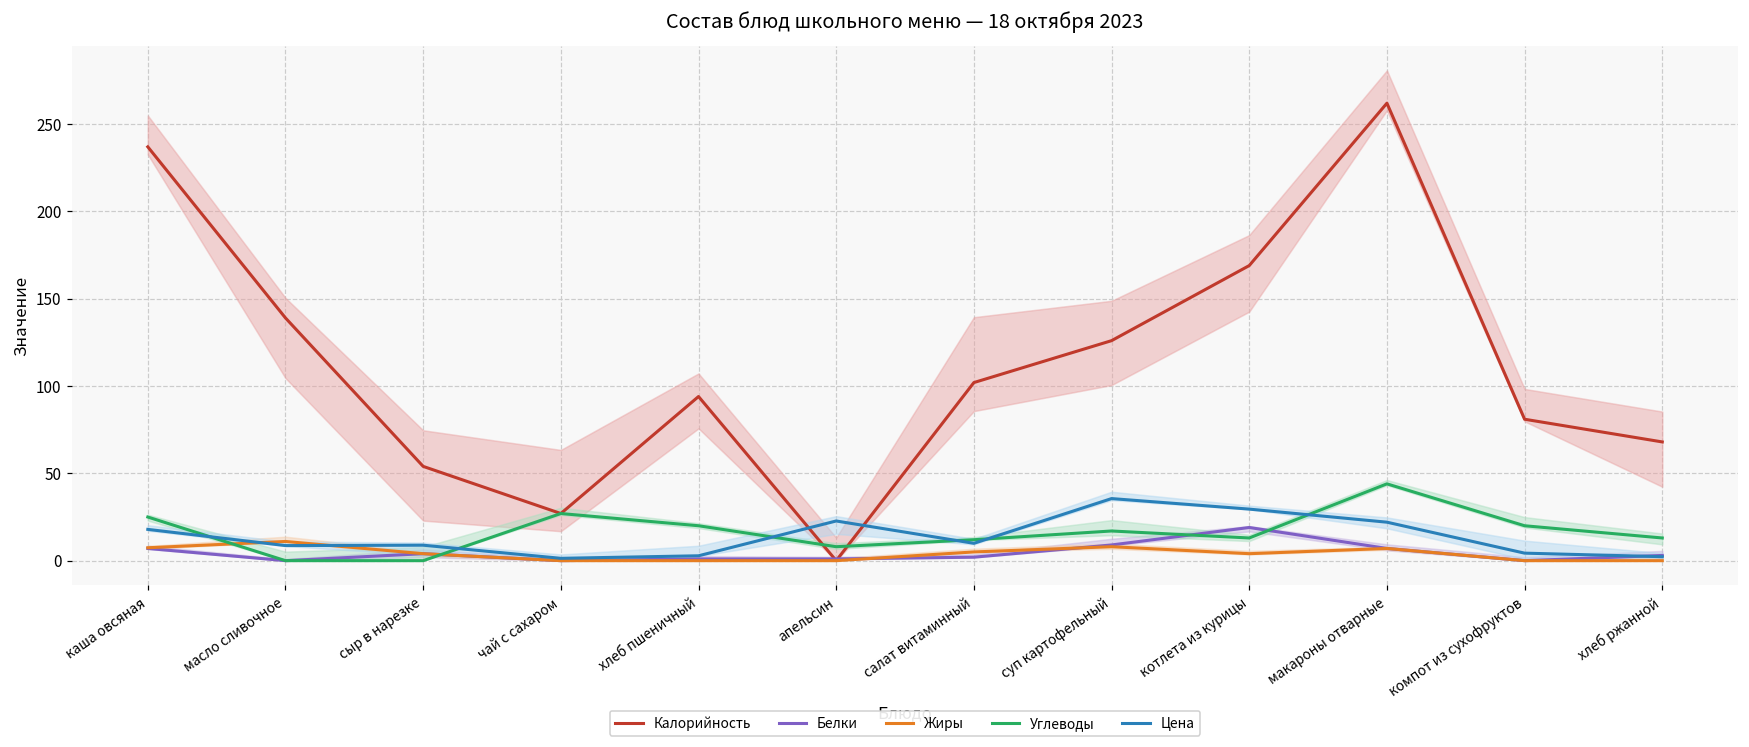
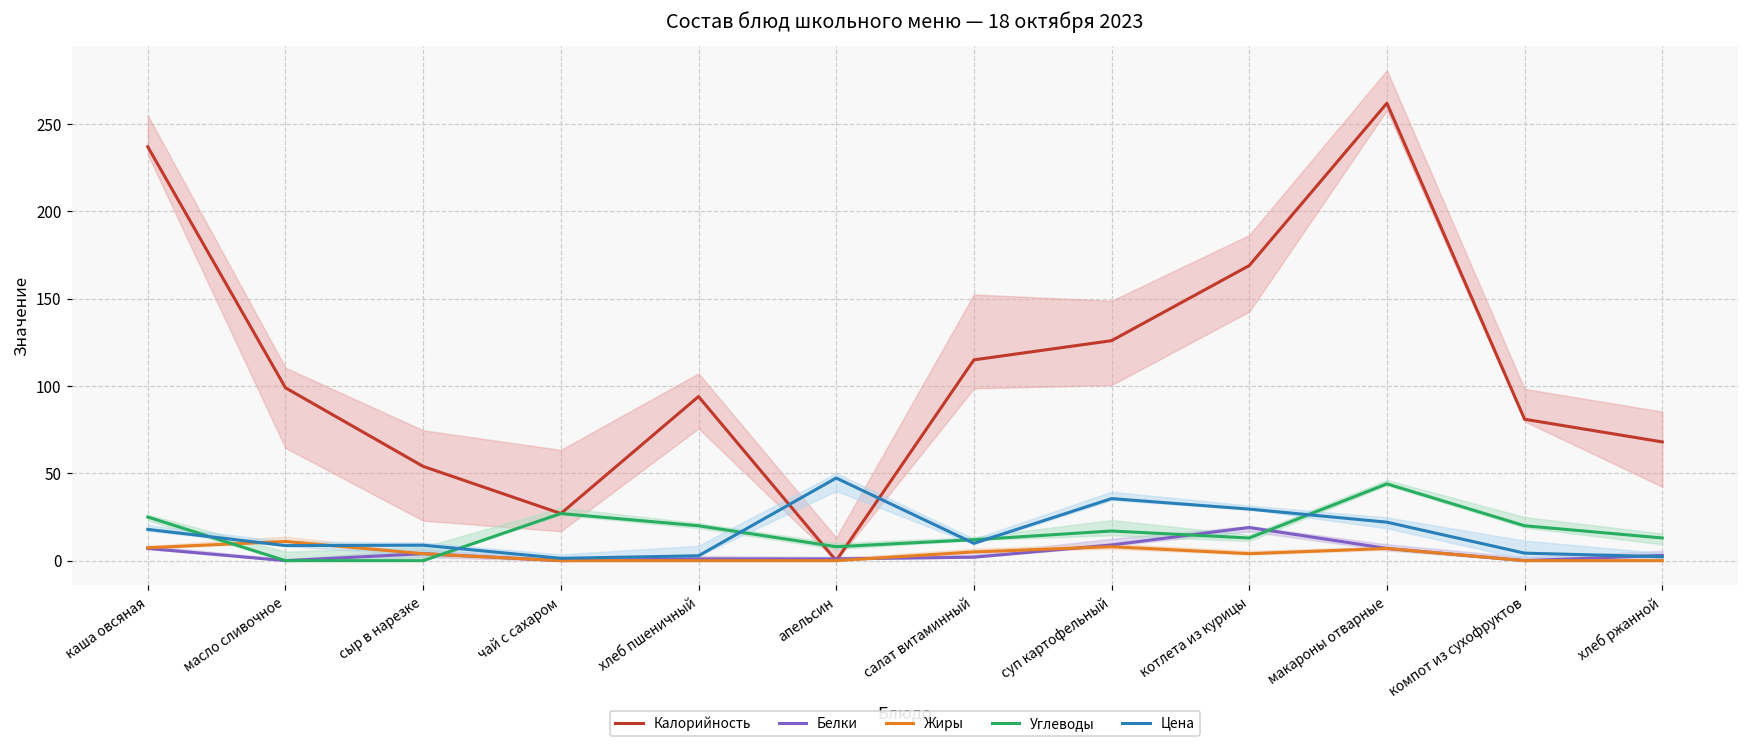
  {
    "Калорийность": {
      "каша овсяная": 237,
-     "масло сливочное": 139,
+     "масло сливочное": 99,
      "сыр в нарезке": 54,
      "хлеб пшеничный": 94,
-     "салат витаминный": 102,
+     "салат витаминный": 115,
      "суп картофельный": 126,
      "котлета из курицы": 169,
      "макароны отварные": 262,
      "компот из сухофруктов": 81,
      "хлеб ржанной": 68
    },
    "Белки": {
      "салат витаминный": 2
    },
    "Жиры": {
      "хлеб ржанной": 0
    },
    "Углеводы": {
      "сыр в нарезке": 0,
      "апельсин": 8,
      "суп картофельный": 17,
      "котлета из курицы": 13,
      "макароны отварные": 44,
      "компот из сухофруктов": 20,
      "хлеб ржанной": 13
    },
    "Цена": {
      "каша овсяная": 18,
      "масло сливочное": 9,
-     "апельсин": 23,
+     "апельсин": 47,
      "салат витаминный": 10,
      "суп картофельный": 36,
      "котлета из курицы": 30,
      "макароны отварные": 22,
      "компот из сухофруктов": 4
    }
  }
